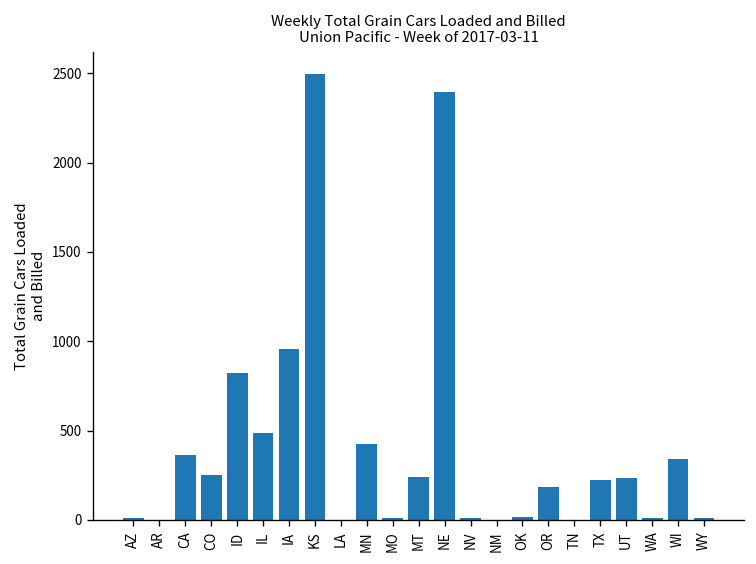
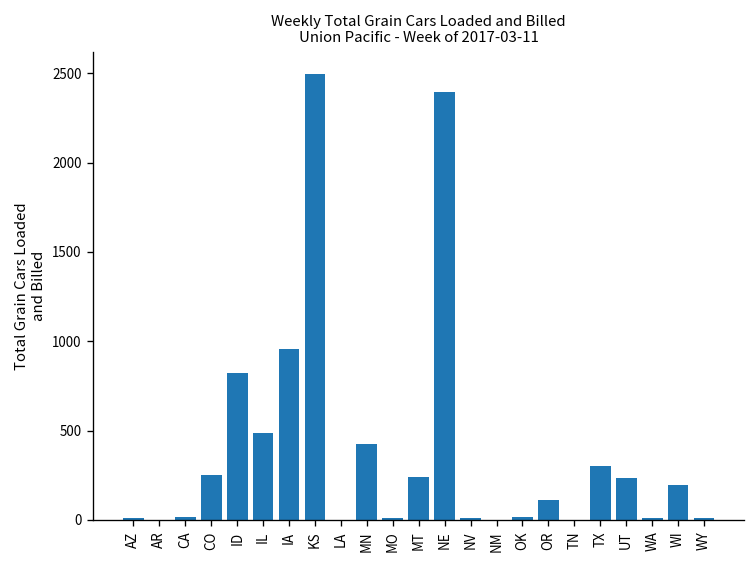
  {
    "AR": 0,
-   "CA": 370,
+   "CA": 20,
    "CO": 250,
    "ID": 820,
    "IL": 490,
    "IA": 950,
    "KS": 2500,
    "LA": 0,
    "MN": 420,
    "MT": 240,
    "NE": 2400,
    "NM": 0,
-   "OR": 190,
+   "OR": 110,
    "TN": 0,
-   "TX": 230,
+   "TX": 300,
    "UT": 230,
-   "WI": 340
+   "WI": 200
  }
